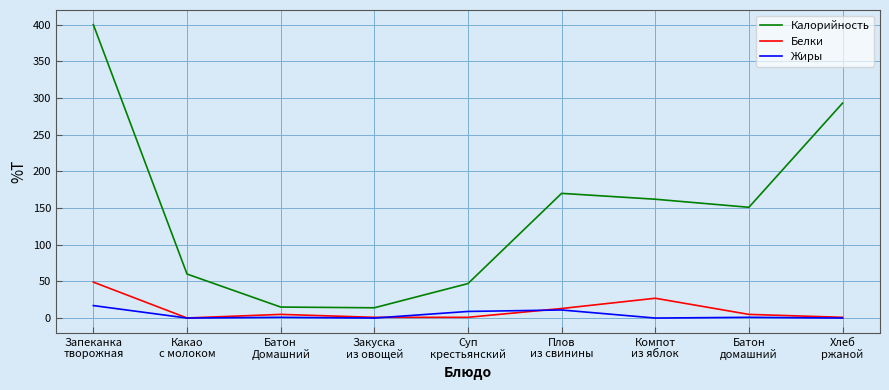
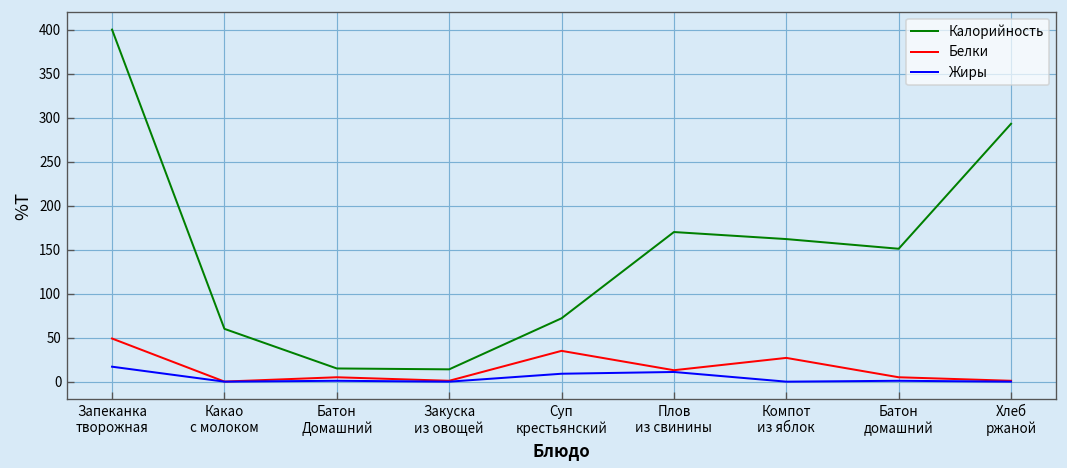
  {
    "Калорийность": {
      "Запеканка творожная": 400,
      "Какао с молоком": 60,
      "Батон Домашний": 20,
      "Закуска из овощей": 10,
-     "Суп крестьянский": 50,
+     "Суп крестьянский": 70,
      "Плов из свинины": 170,
      "Компот из яблок": 160,
      "Батон домашний": 150,
      "Хлеб ржаной": 290
    },
    "Белки": {
      "Запеканка творожная": 50,
      "Батон Домашний": 10,
-     "Суп крестьянский": 0,
+     "Суп крестьянский": 40,
      "Компот из яблок": 30,
      "Батон домашний": 10
    },
    "Жиры": {
      "Запеканка творожная": 20,
      "Батон Домашний": 0,
      "Суп крестьянский": 10,
      "Компот из яблок": 0,
      "Батон домашний": 0
    }
  }
